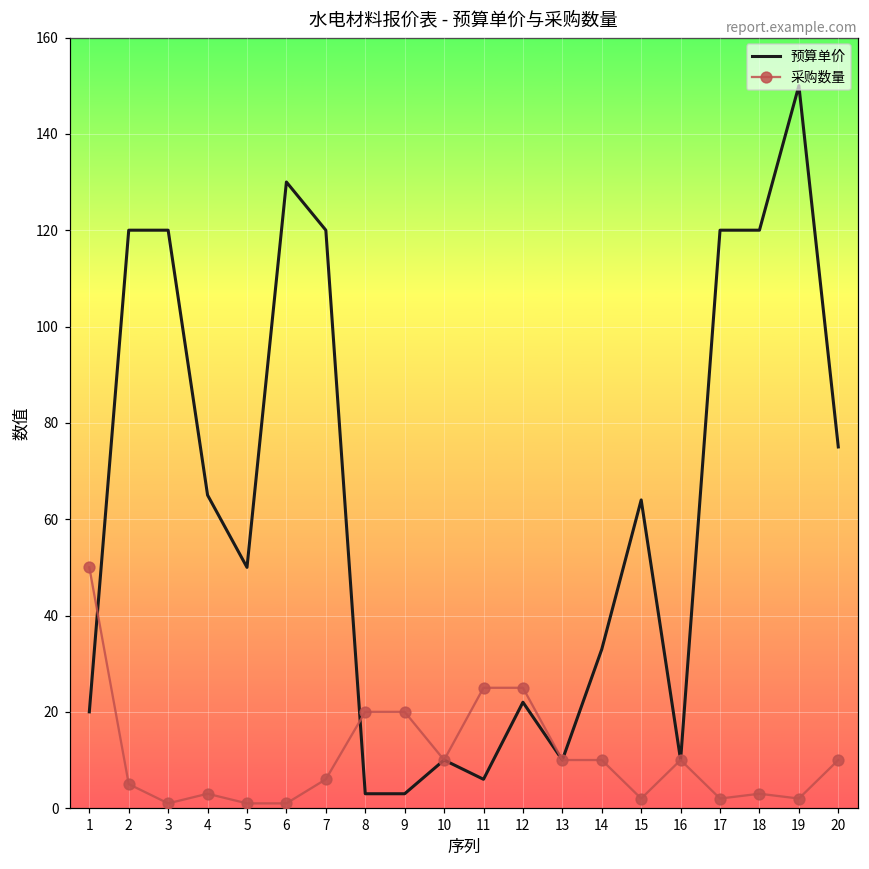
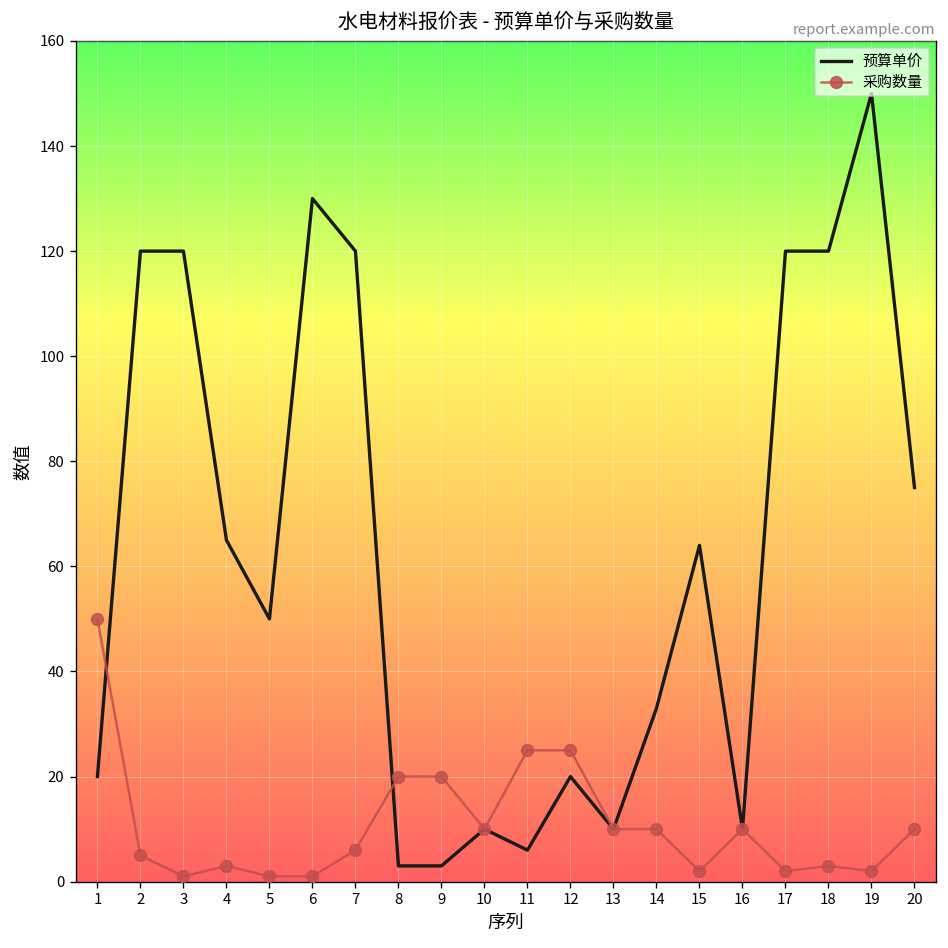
  {
    "预算单价": {
      "1": 20,
      "2": 120,
      "3": 120,
      "4": 65,
      "5": 50,
      "6": 130,
      "7": 120,
      "8": 3,
      "9": 3,
      "11": 6,
-     "12": 22,
+     "12": 20,
      "14": 33,
      "15": 64,
      "17": 120,
      "18": 120,
      "20": 75
    },
    "采购数量": {
      "1": 50,
      "2": 5,
      "3": 1,
      "4": 3,
      "5": 1,
      "6": 1,
      "7": 6,
      "8": 20,
      "9": 20,
      "11": 25,
      "12": 25,
      "14": 10,
      "15": 2,
      "17": 2,
      "18": 3,
      "19": 2,
      "20": 10
    }
  }
